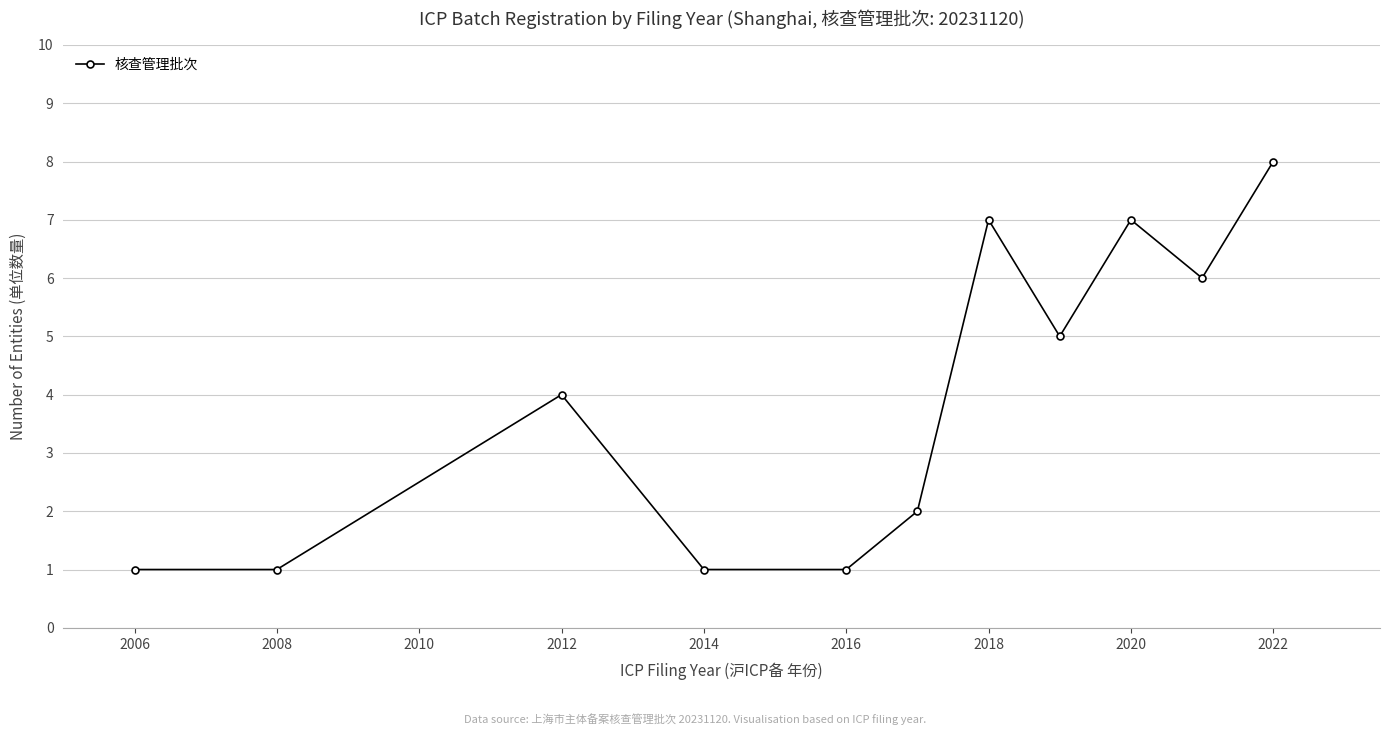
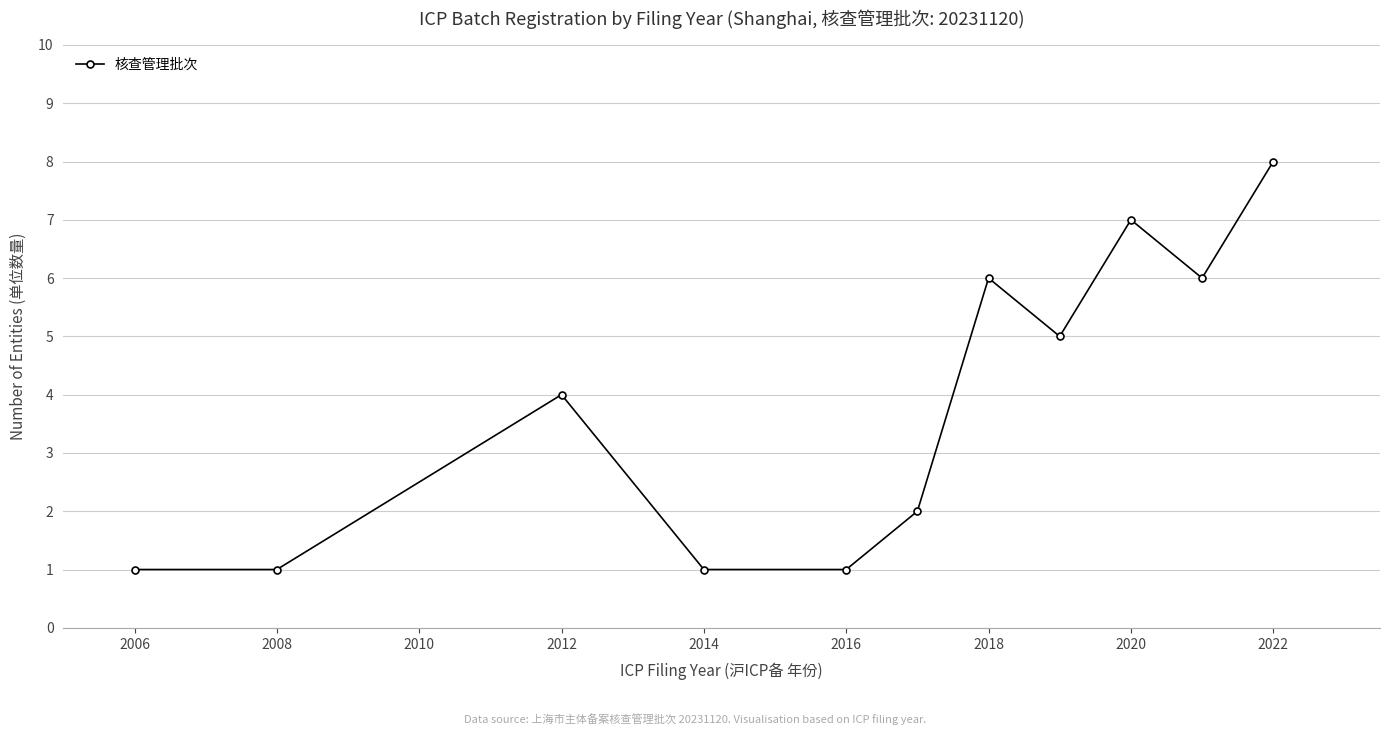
  {
    "2006": 1,
    "2008": 1,
    "2012": 4,
    "2014": 1,
    "2016": 1,
-   "2018": 7,
+   "2018": 6,
    "2020": 7,
    "2022": 8
  }
